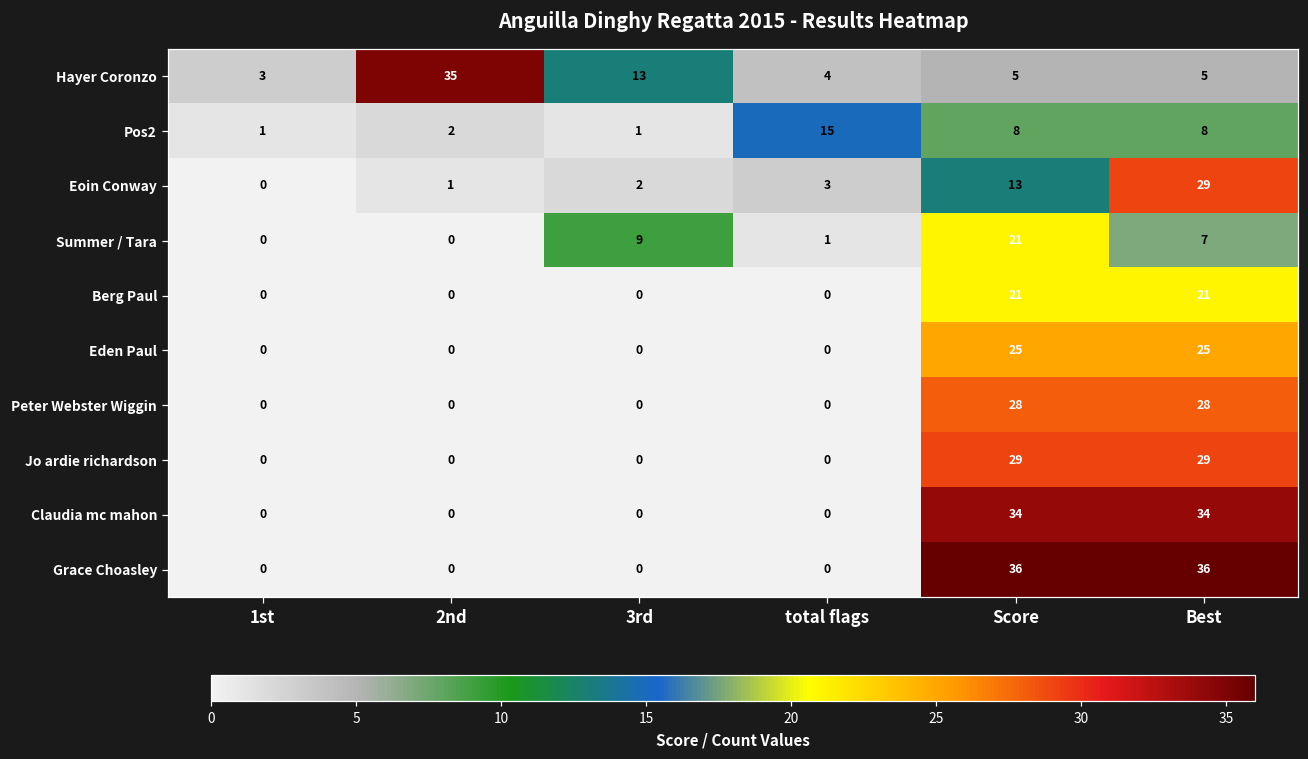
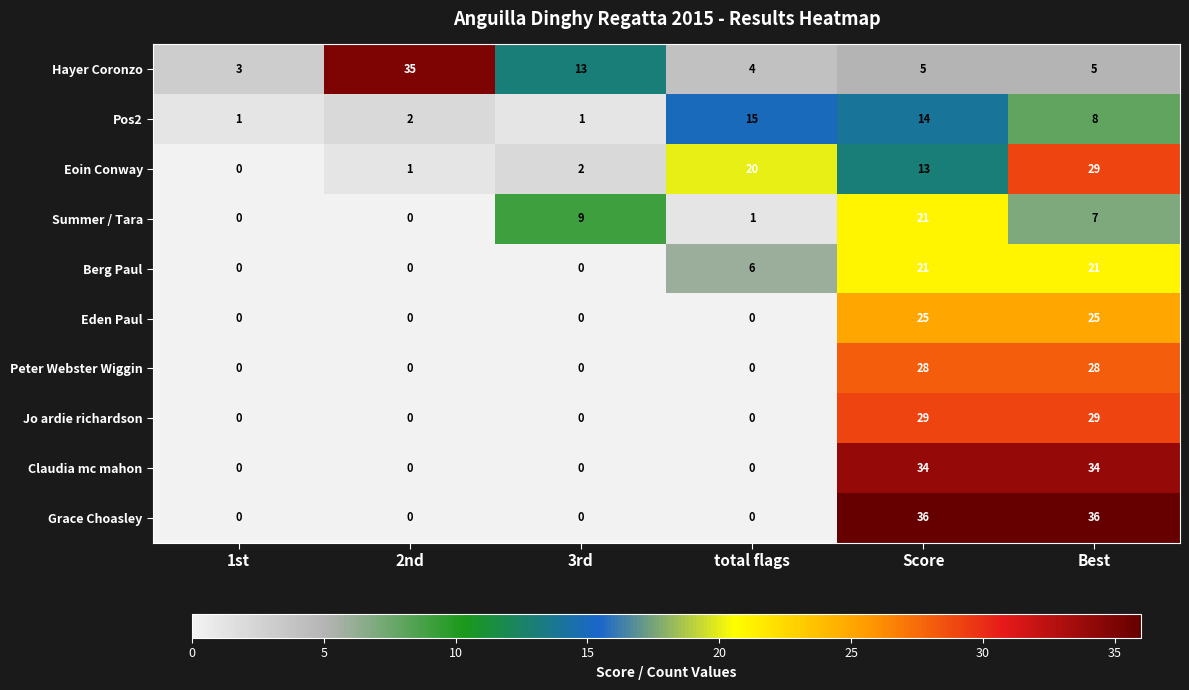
  {
    "Hayer Coronzo": {
      "1st": 3,
      "2nd": 35,
      "3rd": 13,
      "total flags": 4,
      "Score": 5,
      "Best": 5
    },
    "Pos2": {
      "1st": 1,
      "2nd": 2,
      "3rd": 1,
      "total flags": 15,
-     "Score": 8,
+     "Score": 14,
      "Best": 8
    },
    "Eoin Conway": {
      "1st": 0,
      "2nd": 1,
      "3rd": 2,
-     "total flags": 3,
+     "total flags": 20,
      "Score": 13,
      "Best": 29
    },
    "Summer / Tara": {
      "1st": 0,
      "2nd": 0,
      "3rd": 9,
      "total flags": 1,
      "Score": 21,
      "Best": 7
    },
    "Berg Paul": {
      "1st": 0,
      "2nd": 0,
      "3rd": 0,
-     "total flags": 0,
+     "total flags": 6,
      "Score": 21,
      "Best": 21
    },
    "Eden Paul": {
      "1st": 0,
      "2nd": 0,
      "3rd": 0,
      "total flags": 0,
      "Score": 25,
      "Best": 25
    },
    "Peter Webster Wiggin": {
      "1st": 0,
      "2nd": 0,
      "3rd": 0,
      "total flags": 0,
      "Score": 28,
      "Best": 28
    },
    "Jo ardie richardson": {
      "1st": 0,
      "2nd": 0,
      "3rd": 0,
      "total flags": 0,
      "Score": 29,
      "Best": 29
    },
    "Claudia mc mahon": {
      "1st": 0,
      "2nd": 0,
      "3rd": 0,
      "total flags": 0,
      "Score": 34,
      "Best": 34
    },
    "Grace Choasley": {
      "1st": 0,
      "2nd": 0,
      "3rd": 0,
      "total flags": 0,
      "Score": 36,
      "Best": 36
    }
  }
